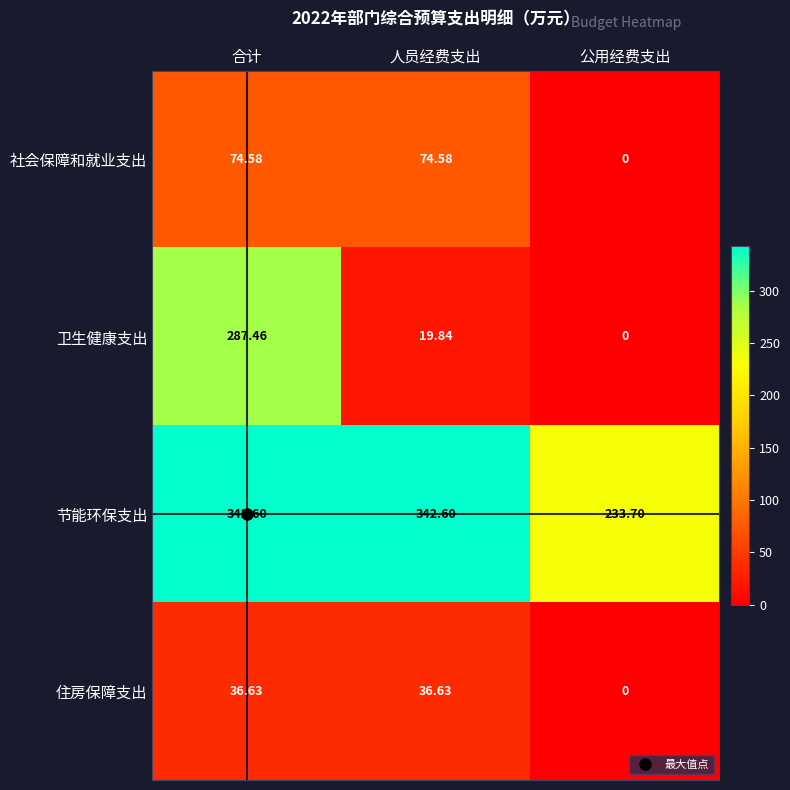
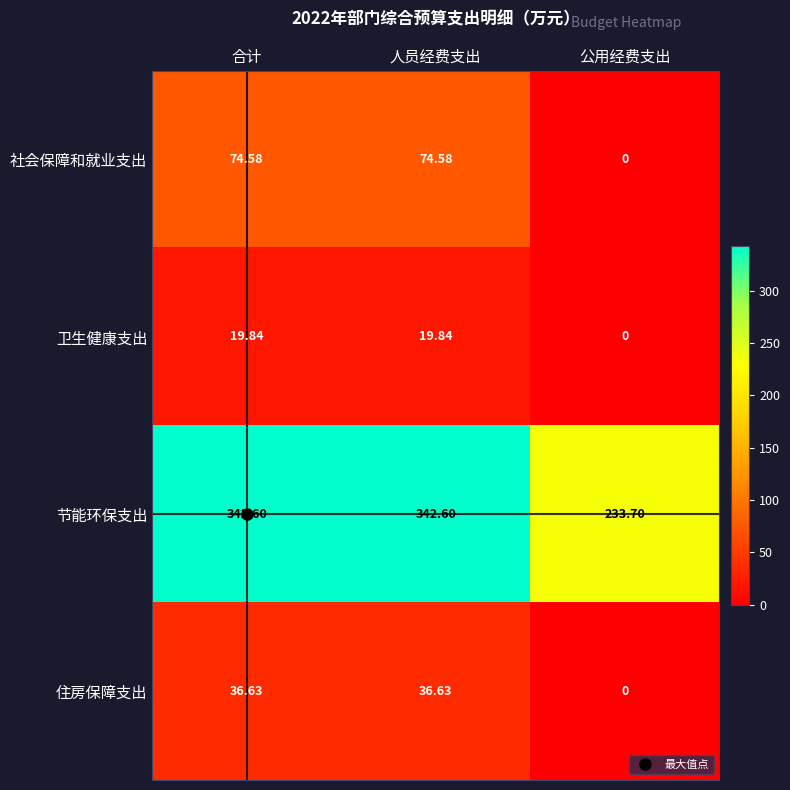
  {
    "社会保障和就业支出": {
      "合计": 74.58,
      "人员经费支出": 74.58,
      "公用经费支出": 0
    },
    "卫生健康支出": {
-     "合计": 287.46,
+     "合计": 19.84,
      "人员经费支出": 19.84,
      "公用经费支出": 0
    },
    "节能环保支出": {
      "人员经费支出": 342.60,
      "公用经费支出": 233.70
    },
    "住房保障支出": {
      "合计": 36.63,
      "人员经费支出": 36.63,
      "公用经费支出": 0
    }
  }
